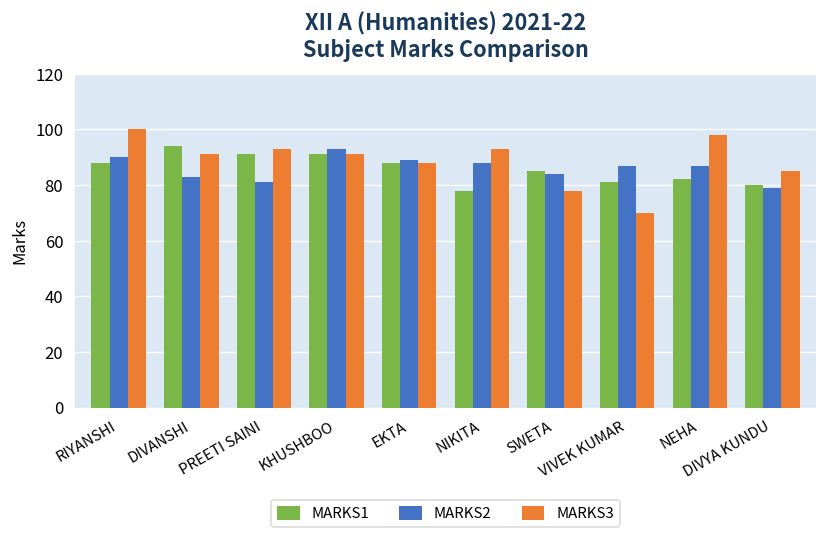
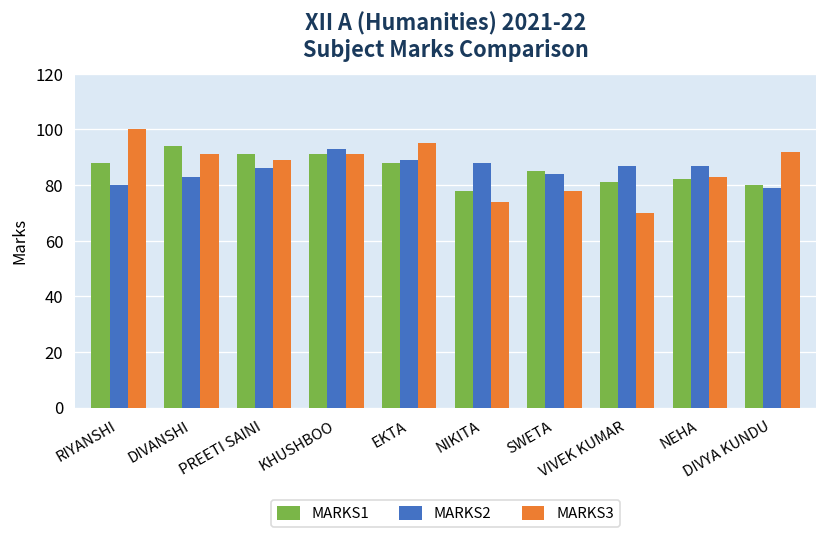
  {
    "MARKS1": {
      "RIYANSHI": 88,
      "DIVANSHI": 94,
      "PREETI SAINI": 91,
      "KHUSHBOO": 91,
      "EKTA": 88,
      "NIKITA": 78,
      "SWETA": 85,
      "VIVEK KUMAR": 81,
      "NEHA": 82,
      "DIVYA KUNDU": 80
    },
    "MARKS2": {
-     "RIYANSHI": 90,
+     "RIYANSHI": 80,
      "DIVANSHI": 83,
-     "PREETI SAINI": 81,
+     "PREETI SAINI": 86,
      "KHUSHBOO": 93,
      "EKTA": 89,
      "NIKITA": 88,
      "SWETA": 84,
      "VIVEK KUMAR": 87,
      "NEHA": 87,
      "DIVYA KUNDU": 79
    },
    "MARKS3": {
      "RIYANSHI": 100,
      "DIVANSHI": 91,
-     "PREETI SAINI": 93,
+     "PREETI SAINI": 89,
      "KHUSHBOO": 91,
-     "EKTA": 88,
-     "NIKITA": 93,
+     "EKTA": 95,
+     "NIKITA": 74,
      "SWETA": 78,
      "VIVEK KUMAR": 70,
-     "NEHA": 98,
-     "DIVYA KUNDU": 85
+     "NEHA": 83,
+     "DIVYA KUNDU": 92
    }
  }
